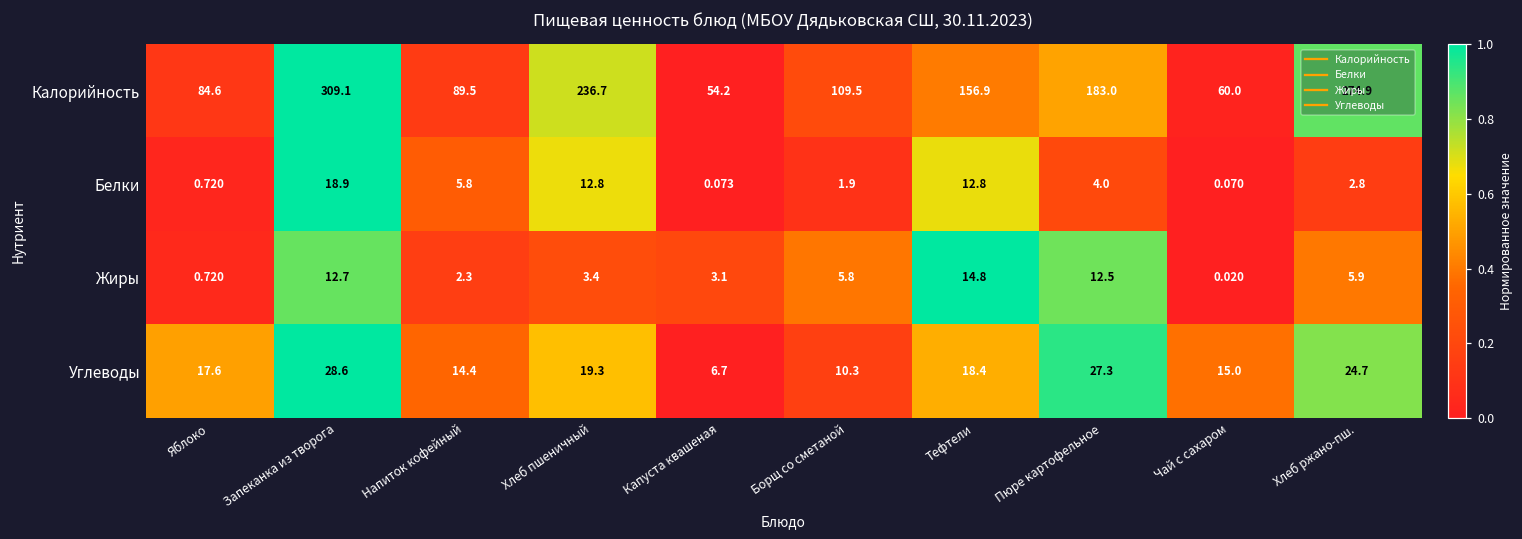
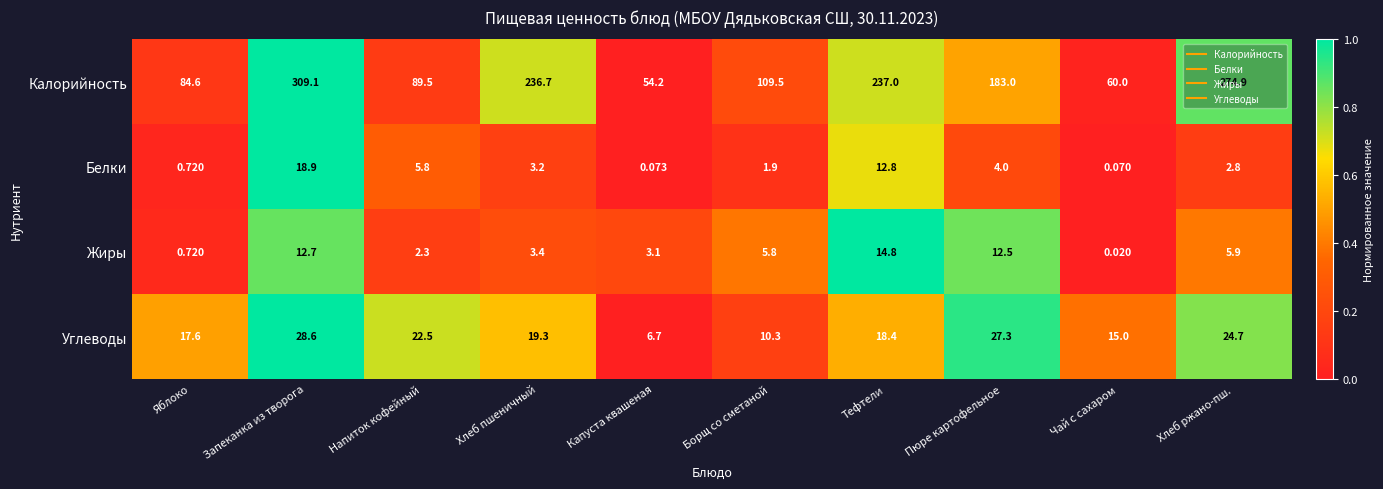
  {
    "Калорийность": {
      "Яблоко": 84.6,
      "Запеканка из творога": 309.1,
      "Напиток кофейный": 89.5,
      "Хлеб пшеничный": 236.7,
      "Капуста квашеная": 54.2,
      "Борщ со сметаной": 109.5,
-     "Тефтели": 156.9,
+     "Тефтели": 237.0,
      "Пюре картофельное": 183.0,
      "Чай с сахаром": 60.0
    },
    "Белки": {
      "Яблоко": 0.720,
      "Запеканка из творога": 18.9,
      "Напиток кофейный": 5.8,
-     "Хлеб пшеничный": 12.8,
+     "Хлеб пшеничный": 3.2,
      "Капуста квашеная": 0.073,
      "Борщ со сметаной": 1.9,
      "Тефтели": 12.8,
      "Пюре картофельное": 4.0,
      "Чай с сахаром": 0.070,
      "Хлеб ржано-пш.": 2.8
    },
    "Жиры": {
      "Яблоко": 0.720,
      "Запеканка из творога": 12.7,
      "Напиток кофейный": 2.3,
      "Хлеб пшеничный": 3.4,
      "Капуста квашеная": 3.1,
      "Борщ со сметаной": 5.8,
      "Тефтели": 14.8,
      "Пюре картофельное": 12.5,
      "Чай с сахаром": 0.020,
      "Хлеб ржано-пш.": 5.9
    },
    "Углеводы": {
      "Яблоко": 17.6,
      "Запеканка из творога": 28.6,
-     "Напиток кофейный": 14.4,
+     "Напиток кофейный": 22.5,
      "Хлеб пшеничный": 19.3,
      "Капуста квашеная": 6.7,
      "Борщ со сметаной": 10.3,
      "Тефтели": 18.4,
      "Пюре картофельное": 27.3,
      "Чай с сахаром": 15.0,
      "Хлеб ржано-пш.": 24.7
    }
  }
